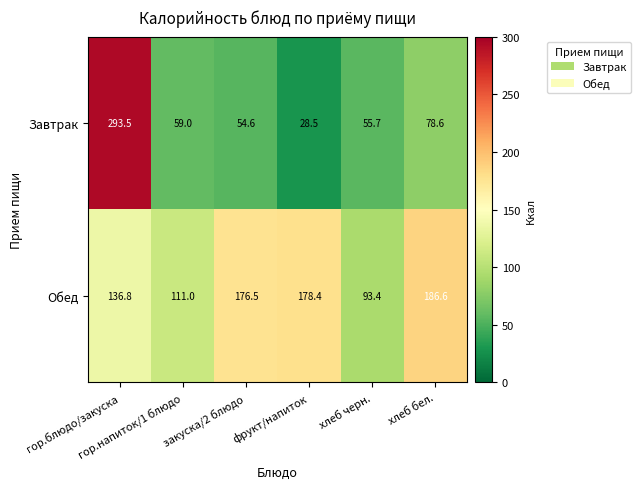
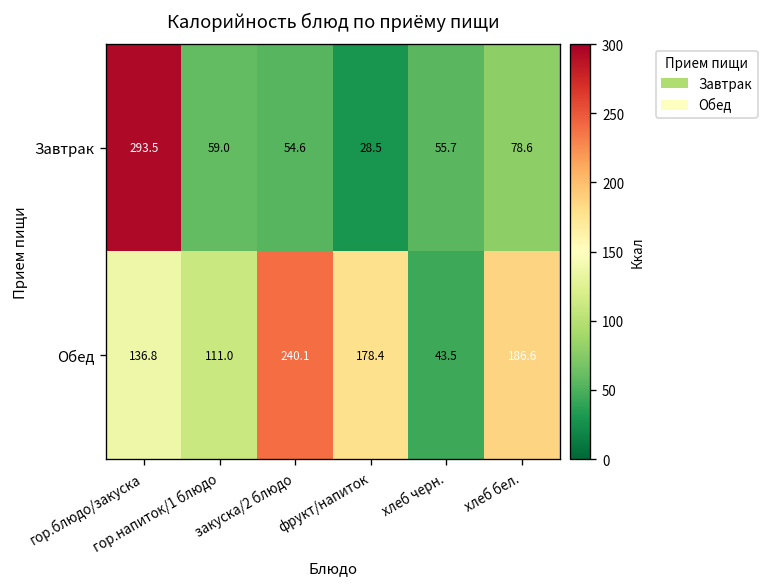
  {
    "Завтрак": {
      "гор.блюдо/закуска": 293.5,
      "гор.напиток/1 блюдо": 59.0,
      "закуска/2 блюдо": 54.6,
      "фрукт/напиток": 28.5,
      "хлеб черн.": 55.7,
      "хлеб бел.": 78.6
    },
    "Обед": {
      "гор.блюдо/закуска": 136.8,
      "гор.напиток/1 блюдо": 111.0,
-     "закуска/2 блюдо": 176.5,
+     "закуска/2 блюдо": 240.1,
      "фрукт/напиток": 178.4,
-     "хлеб черн.": 93.4,
+     "хлеб черн.": 43.5,
      "хлеб бел.": 186.6
    }
  }
